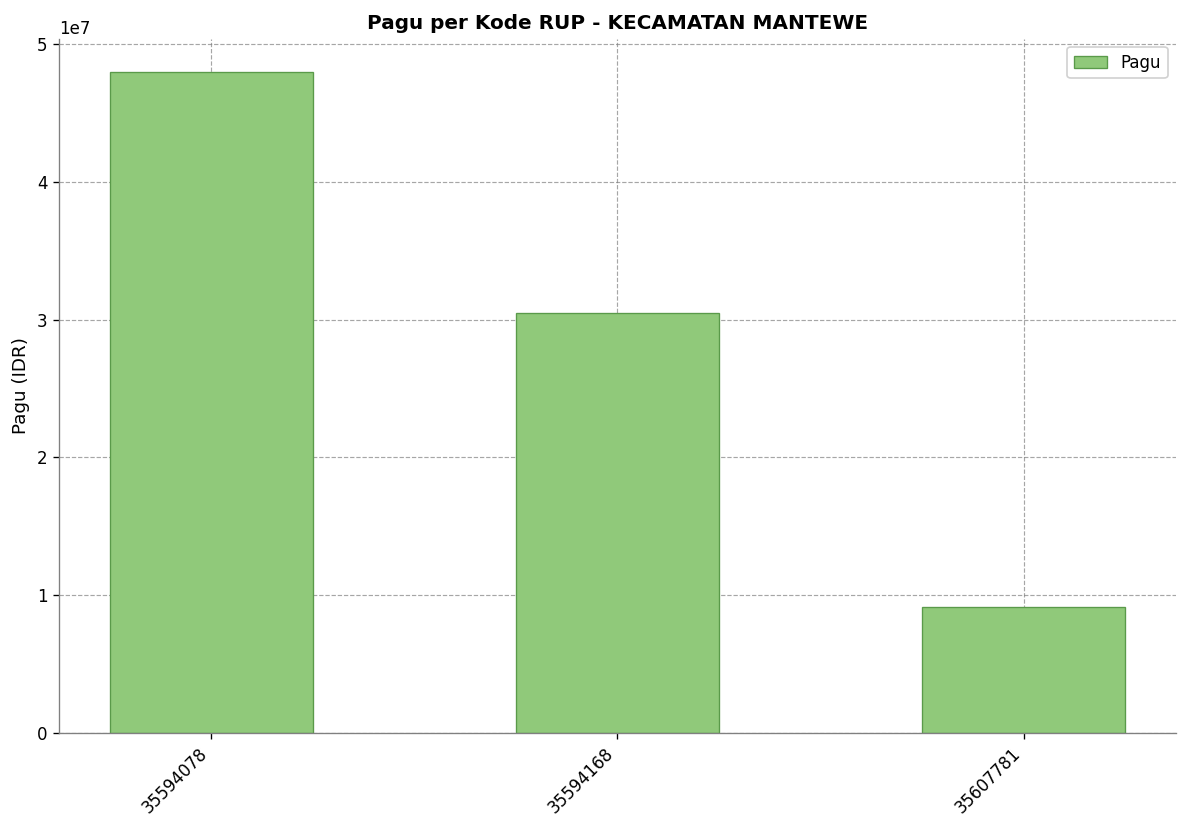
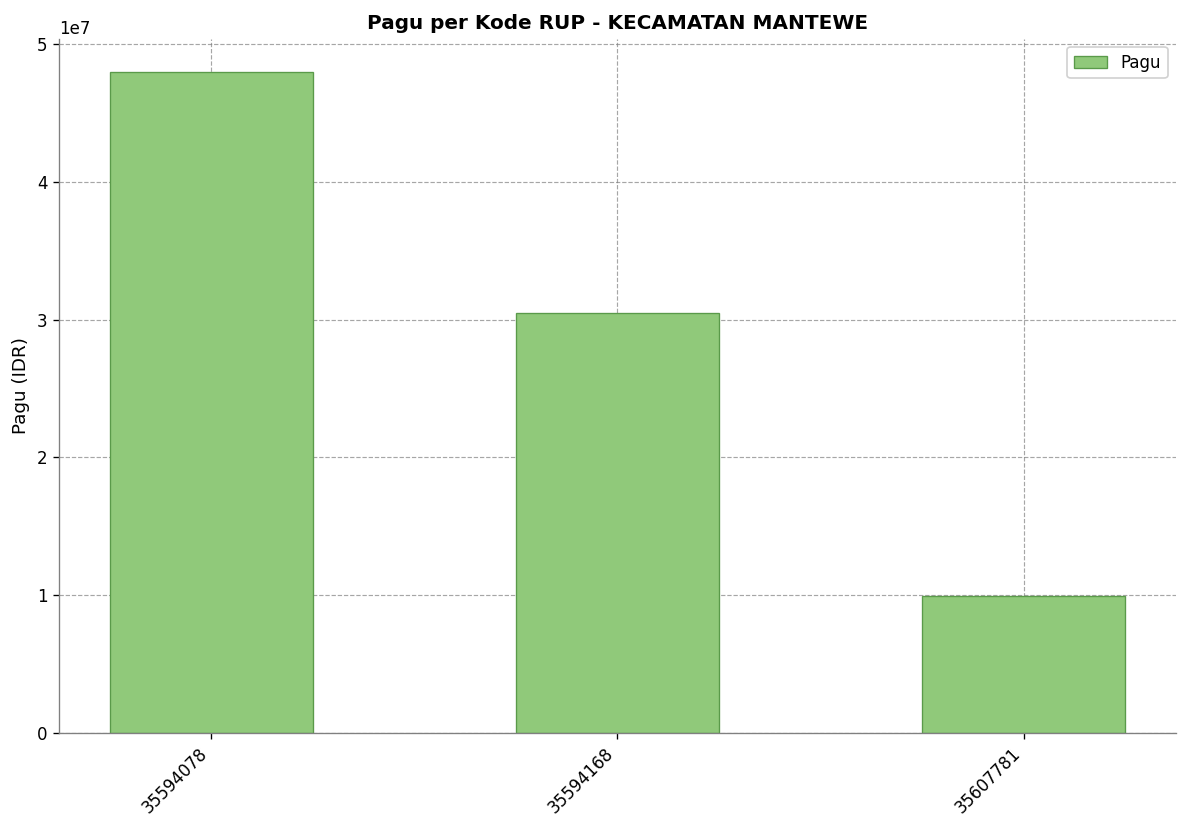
  {
    "35594078": 48000000,
    "35594168": 30500000,
-   "35607781": 9100000
+   "35607781": 9900000
  }
